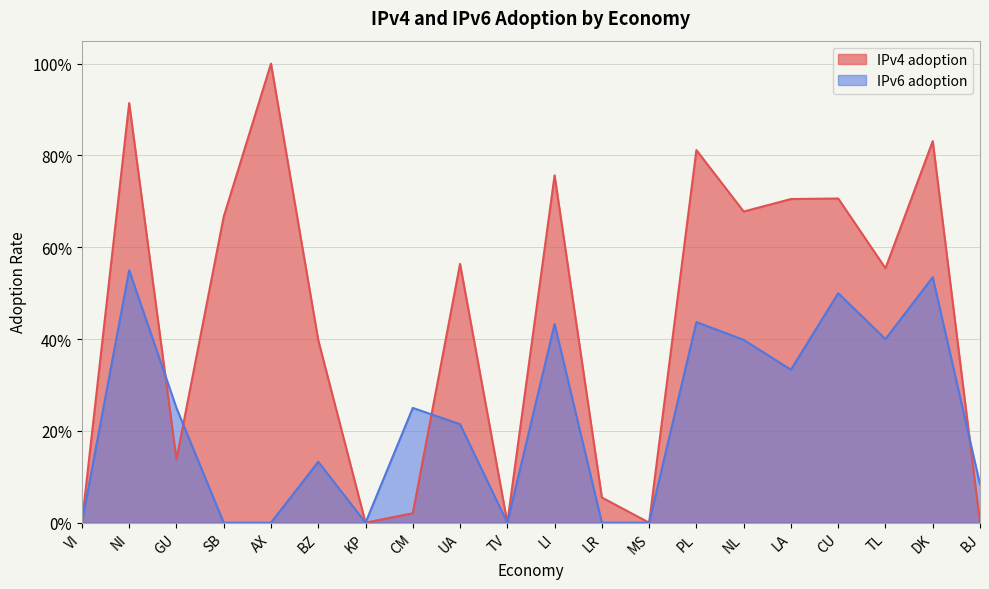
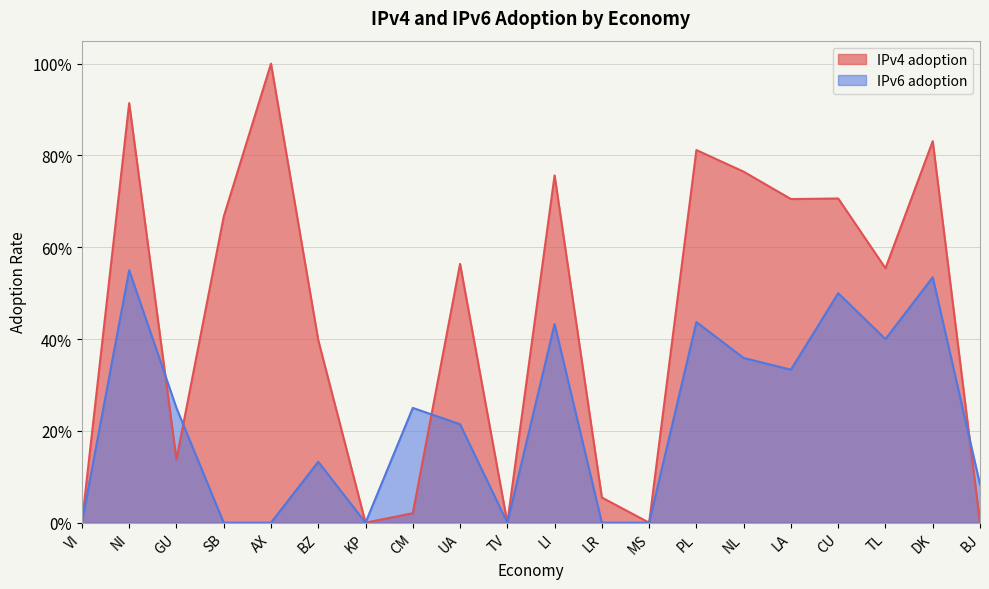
  {
    "IPv4 adoption": {
      "NI": "91%",
      "GU": "14%",
      "SB": "67%",
      "AX": "100%",
      "BZ": "40%",
      "CM": "2%",
      "UA": "56%",
      "LI": "76%",
      "LR": "5%",
      "PL": "81%",
-     "NL": "68%",
+     "NL": "76%",
      "LA": "71%",
      "CU": "71%",
      "TL": "55%",
      "DK": "83%",
      "BJ": "0%"
    },
    "IPv6 adoption": {
      "NI": "55%",
      "GU": "25%",
      "SB": "0%",
      "AX": "0%",
      "BZ": "13%",
      "CM": "25%",
      "UA": "21%",
      "LI": "43%",
      "LR": "0%",
      "PL": "44%",
-     "NL": "40%",
+     "NL": "36%",
      "LA": "33%",
      "CU": "50%",
      "TL": "40%",
      "DK": "53%",
      "BJ": "8%"
    }
  }
